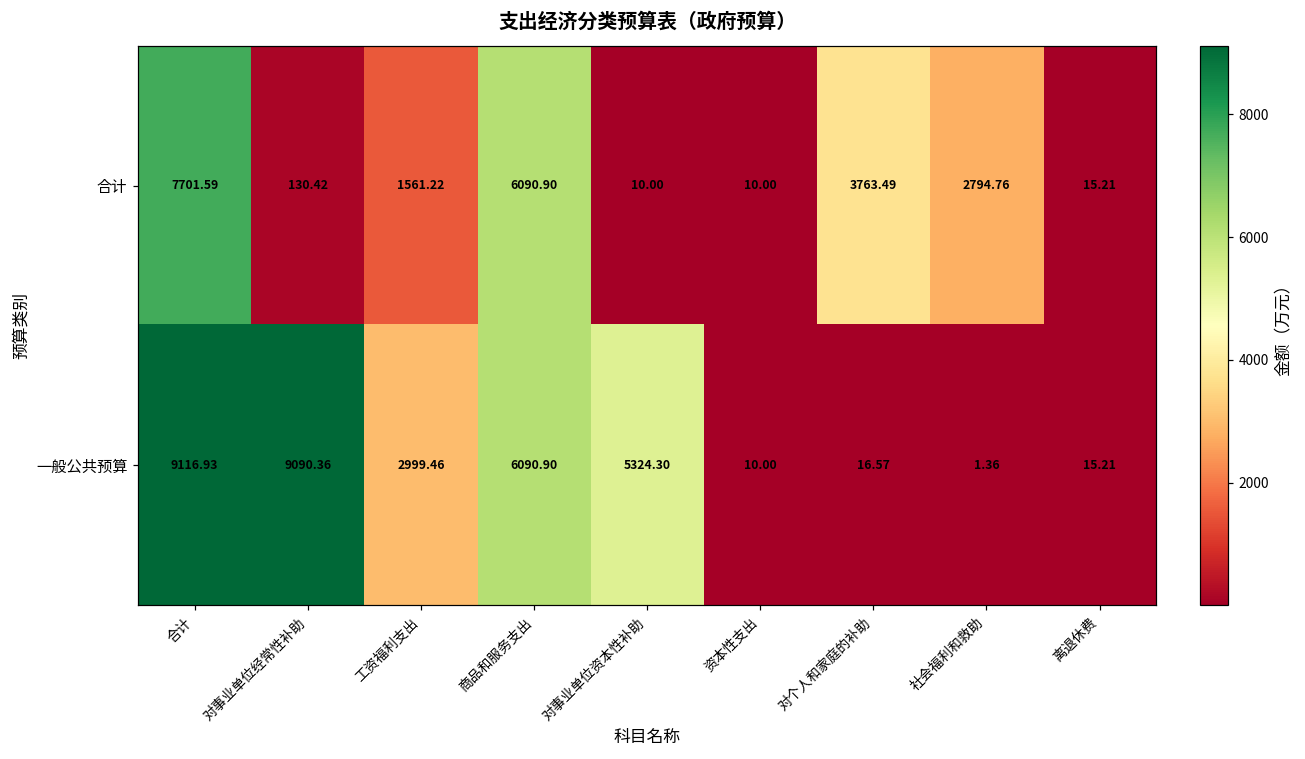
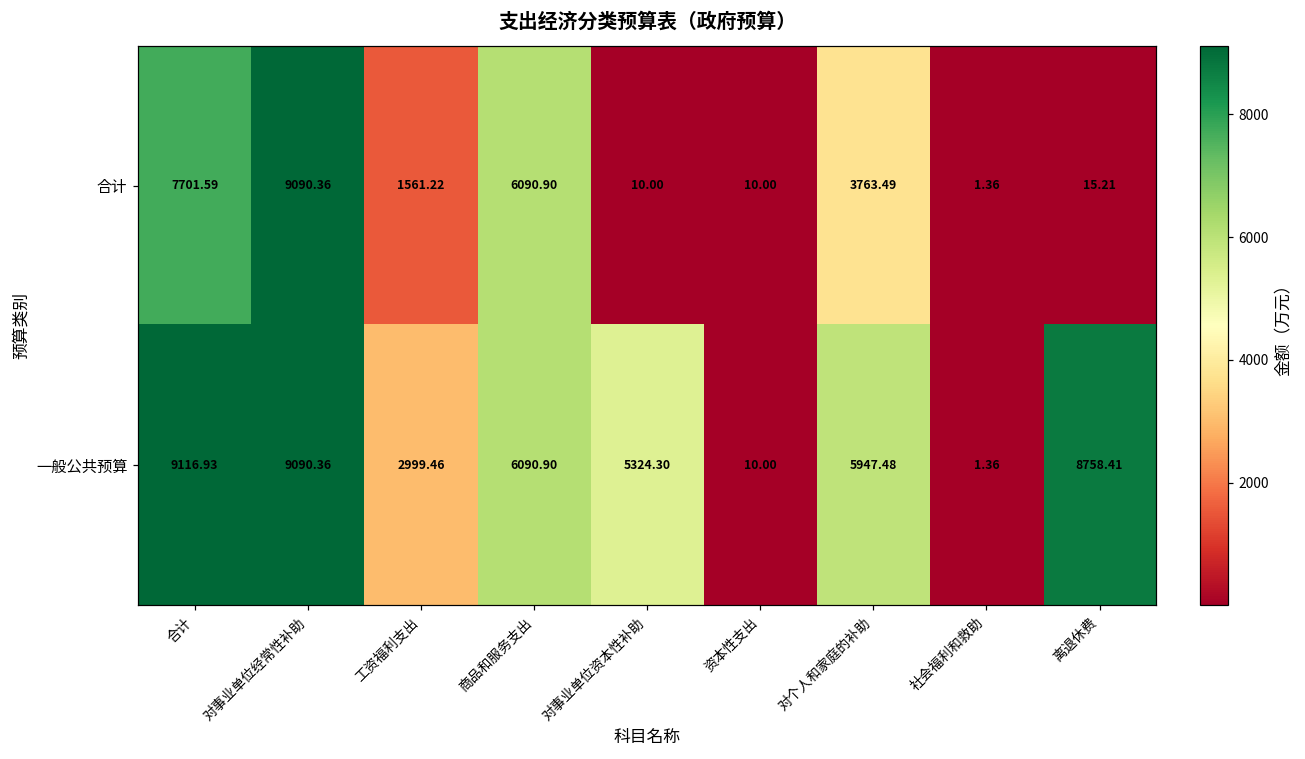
  {
    "合计": {
      "合计": 7701.59,
-     "对事业单位经常性补助": 130.42,
+     "对事业单位经常性补助": 9090.36,
      "工资福利支出": 1561.22,
      "商品和服务支出": 6090.90,
      "对事业单位资本性补助": 10.00,
      "资本性支出": 10.00,
      "对个人和家庭的补助": 3763.49,
-     "社会福利和救助": 2794.76,
+     "社会福利和救助": 1.36,
      "离退休费": 15.21
    },
    "一般公共预算": {
      "合计": 9116.93,
      "对事业单位经常性补助": 9090.36,
      "工资福利支出": 2999.46,
      "商品和服务支出": 6090.90,
      "对事业单位资本性补助": 5324.30,
      "资本性支出": 10.00,
-     "对个人和家庭的补助": 16.57,
+     "对个人和家庭的补助": 5947.48,
      "社会福利和救助": 1.36,
-     "离退休费": 15.21
+     "离退休费": 8758.41
    }
  }
